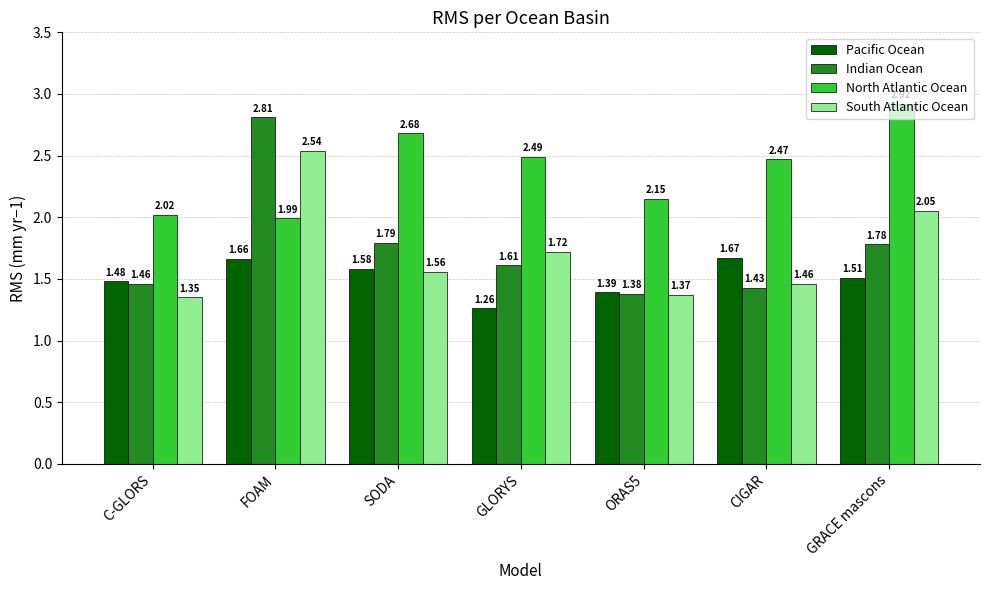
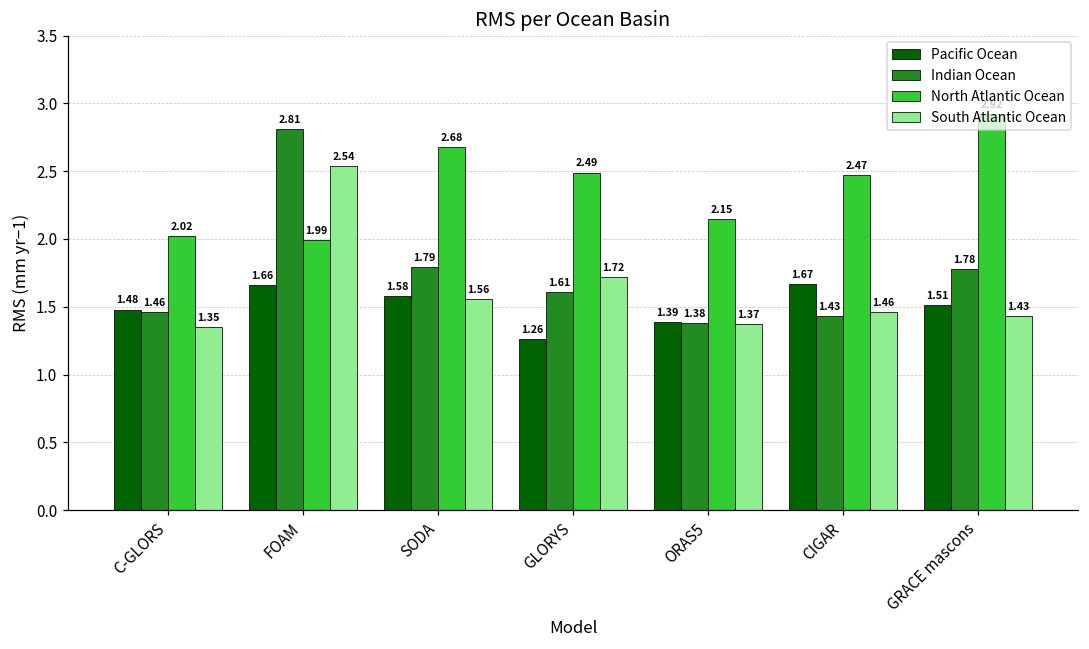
  {
    "Pacific Ocean": {
      "C-GLORS": 1.48,
      "FOAM": 1.66,
      "SODA": 1.58,
      "GLORYS": 1.26,
      "ORAS5": 1.39,
      "CIGAR": 1.67,
      "GRACE mascons": 1.51
    },
    "Indian Ocean": {
      "C-GLORS": 1.46,
      "FOAM": 2.81,
      "SODA": 1.79,
      "GLORYS": 1.61,
      "ORAS5": 1.38,
      "CIGAR": 1.43,
      "GRACE mascons": 1.78
    },
    "North Atlantic Ocean": {
      "C-GLORS": 2.02,
      "FOAM": 1.99,
      "SODA": 2.68,
      "GLORYS": 2.49,
      "ORAS5": 2.15,
      "CIGAR": 2.47
    },
    "South Atlantic Ocean": {
      "C-GLORS": 1.35,
      "FOAM": 2.54,
      "SODA": 1.56,
      "GLORYS": 1.72,
      "ORAS5": 1.37,
      "CIGAR": 1.46,
-     "GRACE mascons": 2.05
+     "GRACE mascons": 1.43
    }
  }
